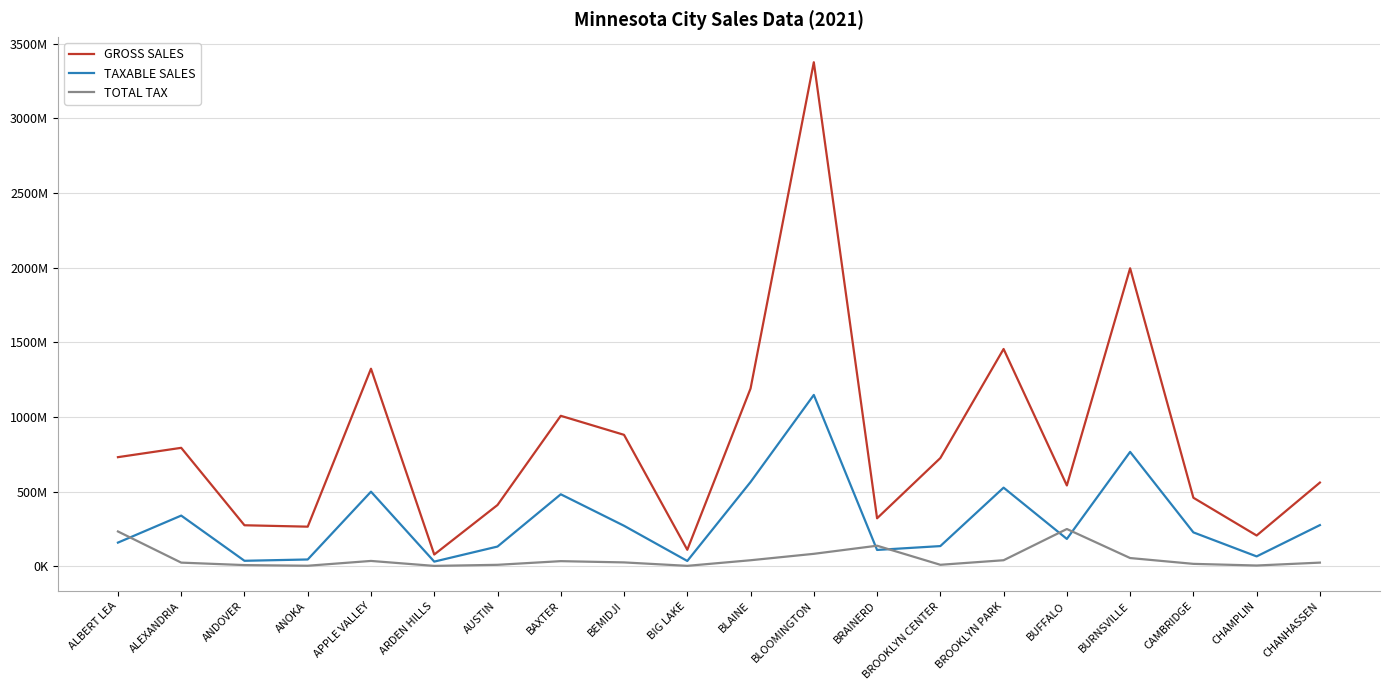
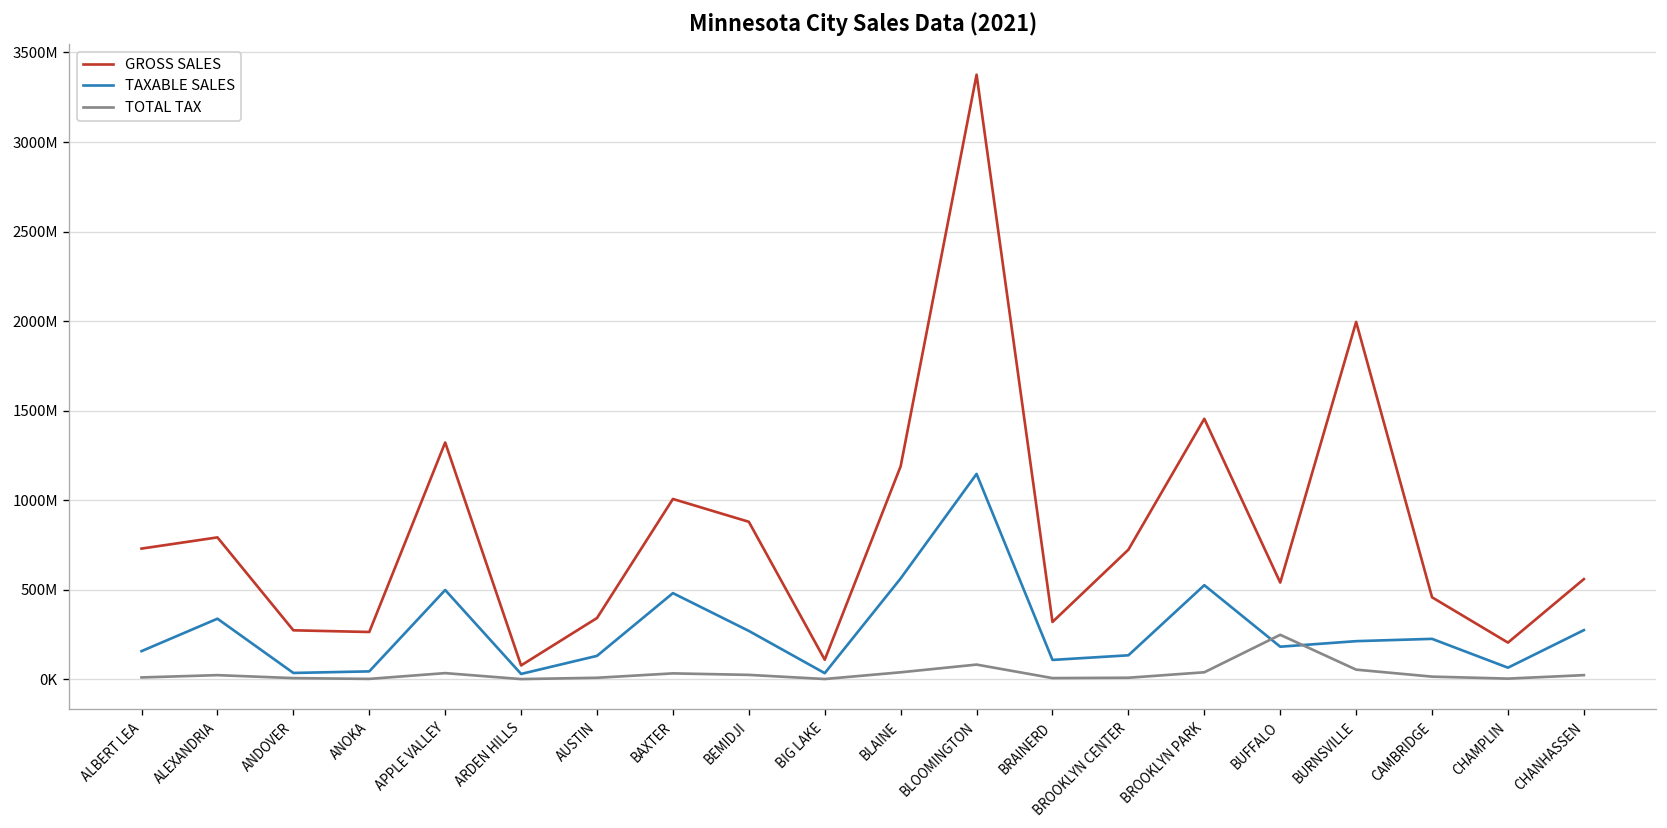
  {
    "GROSS SALES": {
      "ALBERT LEA": 730000000,
      "ALEXANDRIA": 790000000,
      "ANDOVER": 270000000,
      "ANOKA": 260000000,
      "APPLE VALLEY": 1320000000,
      "ARDEN HILLS": 80000000,
-     "AUSTIN": 410000000,
+     "AUSTIN": 340000000,
      "BAXTER": 1010000000,
      "BEMIDJI": 880000000,
      "BIG LAKE": 110000000,
      "BLAINE": 1190000000,
      "BLOOMINGTON": 3380000000,
      "BRAINERD": 320000000,
      "BROOKLYN CENTER": 720000000,
      "BROOKLYN PARK": 1460000000,
      "BUFFALO": 540000000,
      "BURNSVILLE": 2000000000,
      "CAMBRIDGE": 460000000,
      "CHAMPLIN": 210000000,
      "CHANHASSEN": 560000000
    },
    "TAXABLE SALES": {
      "ALBERT LEA": 160000000,
      "ALEXANDRIA": 340000000,
      "ANDOVER": 40000000,
      "ANOKA": 50000000,
      "APPLE VALLEY": 500000000,
      "ARDEN HILLS": 30000000,
      "AUSTIN": 130000000,
      "BAXTER": 480000000,
      "BEMIDJI": 270000000,
      "BIG LAKE": 40000000,
      "BLAINE": 560000000,
      "BLOOMINGTON": 1150000000,
      "BRAINERD": 110000000,
      "BROOKLYN CENTER": 130000000,
      "BROOKLYN PARK": 530000000,
      "BUFFALO": 180000000,
-     "BURNSVILLE": 770000000,
+     "BURNSVILLE": 210000000,
      "CAMBRIDGE": 230000000,
      "CHAMPLIN": 70000000,
      "CHANHASSEN": 280000000
    },
    "TOTAL TAX": {
-     "ALBERT LEA": 230000000,
+     "ALBERT LEA": 10000000,
      "ALEXANDRIA": 20000000,
      "ANDOVER": 10000000,
      "ANOKA": 0,
      "APPLE VALLEY": 40000000,
      "ARDEN HILLS": 0,
      "AUSTIN": 10000000,
      "BAXTER": 30000000,
      "BEMIDJI": 30000000,
      "BIG LAKE": 0,
      "BLAINE": 40000000,
      "BLOOMINGTON": 80000000,
-     "BRAINERD": 140000000,
+     "BRAINERD": 10000000,
      "BROOKLYN CENTER": 10000000,
      "BROOKLYN PARK": 40000000,
      "BUFFALO": 250000000,
      "BURNSVILLE": 50000000,
      "CAMBRIDGE": 20000000,
      "CHAMPLIN": 0,
      "CHANHASSEN": 20000000
    }
  }
